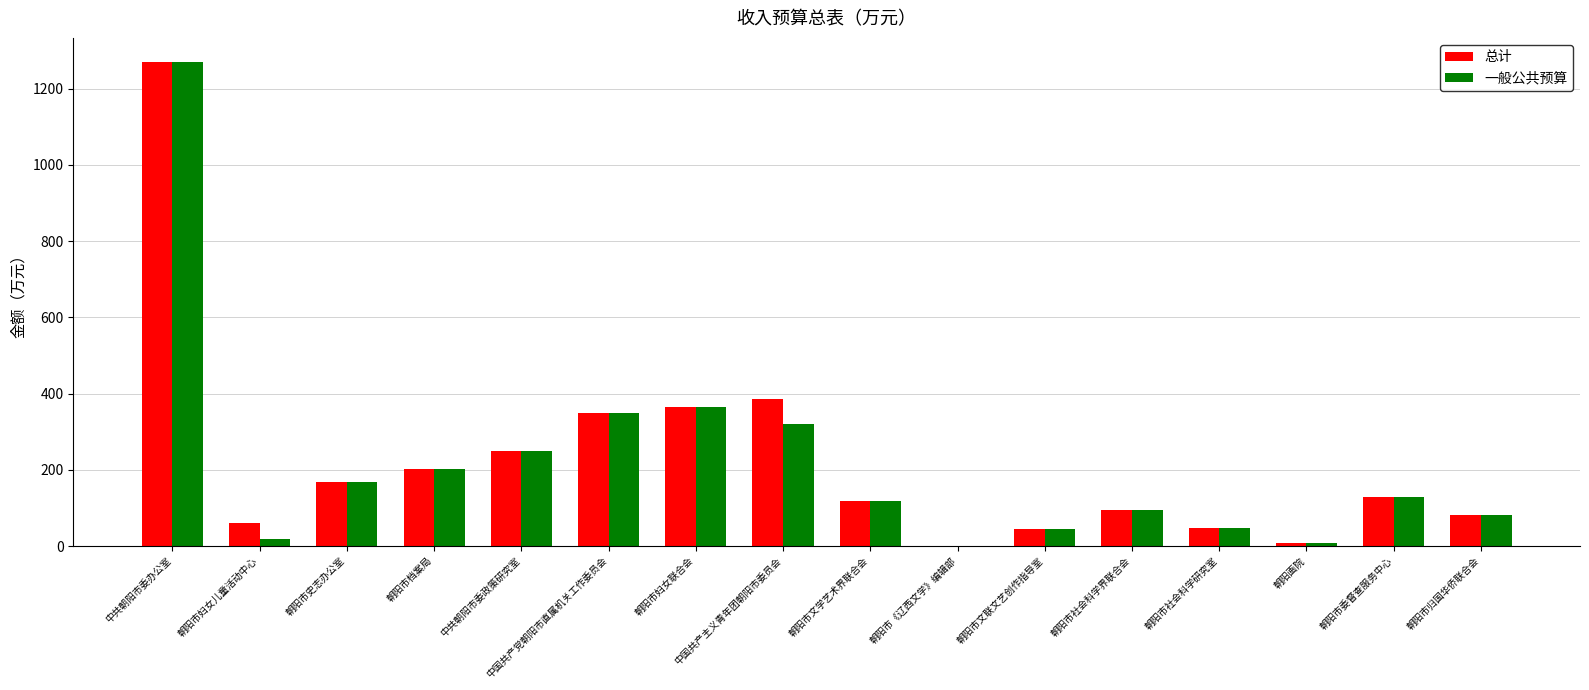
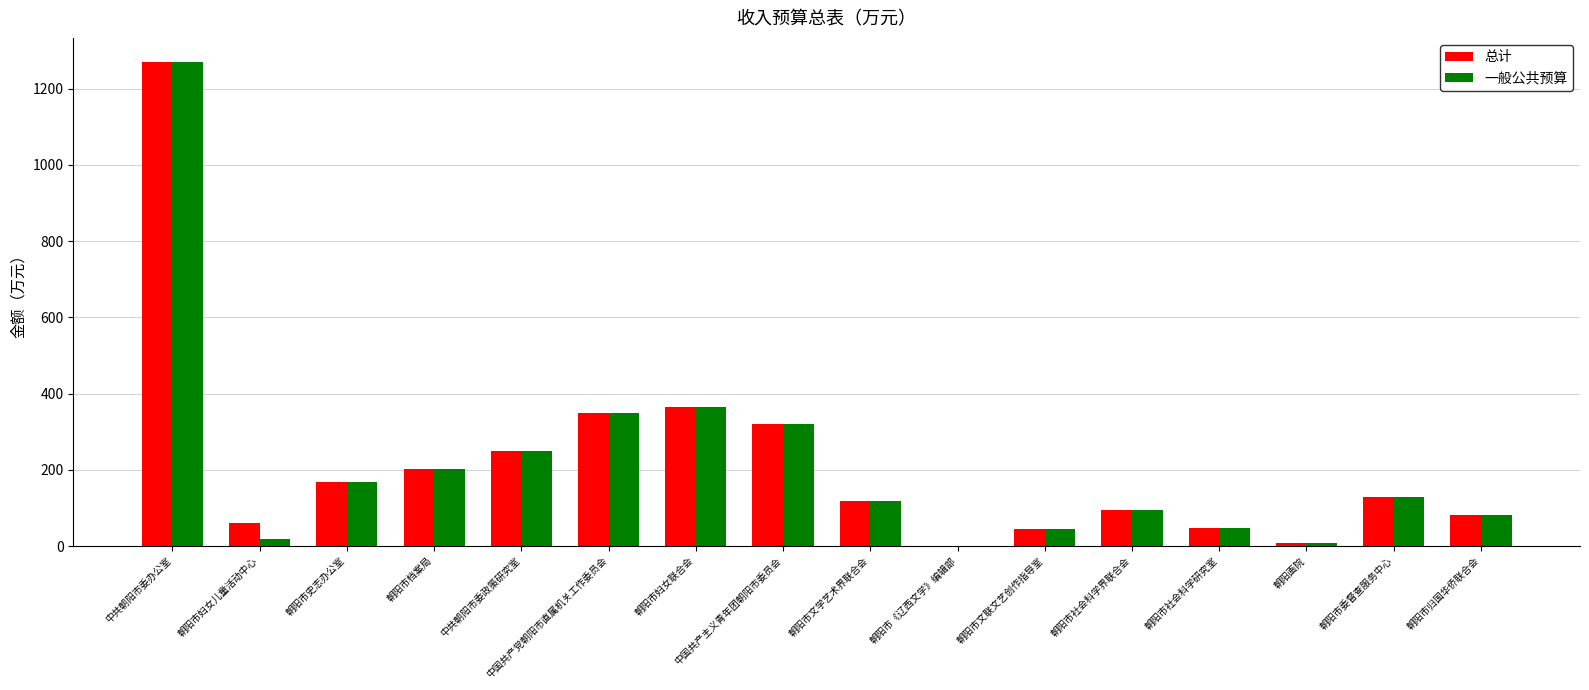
  {
    "总计": {
      "中共朝阳市委办公室": 1270,
      "朝阳市妇女儿童活动中心": 60,
      "朝阳市史志办公室": 170,
      "朝阳市档案局": 200,
      "中共朝阳市委政策研究室": 250,
      "中国共产党朝阳市直属机关工作委员会": 350,
      "朝阳市妇女联合会": 360,
-     "中国共产主义青年团朝阳市委员会": 380,
+     "中国共产主义青年团朝阳市委员会": 320,
      "朝阳市文学艺术界联合会": 120,
      "朝阳市文联文艺创作指导室": 50,
      "朝阳市社会科学界联合会": 90,
      "朝阳市社会科学研究室": 50,
      "朝阳画院": 10,
      "朝阳市委督查服务中心": 130,
      "朝阳市归国华侨联合会": 80
    },
    "一般公共预算": {
      "中共朝阳市委办公室": 1270,
      "朝阳市妇女儿童活动中心": 20,
      "朝阳市史志办公室": 170,
      "朝阳市档案局": 200,
      "中共朝阳市委政策研究室": 250,
      "中国共产党朝阳市直属机关工作委员会": 350,
      "朝阳市妇女联合会": 360,
      "中国共产主义青年团朝阳市委员会": 320,
      "朝阳市文学艺术界联合会": 120,
      "朝阳市文联文艺创作指导室": 50,
      "朝阳市社会科学界联合会": 90,
      "朝阳市社会科学研究室": 50,
      "朝阳画院": 10,
      "朝阳市委督查服务中心": 130,
      "朝阳市归国华侨联合会": 80
    }
  }
